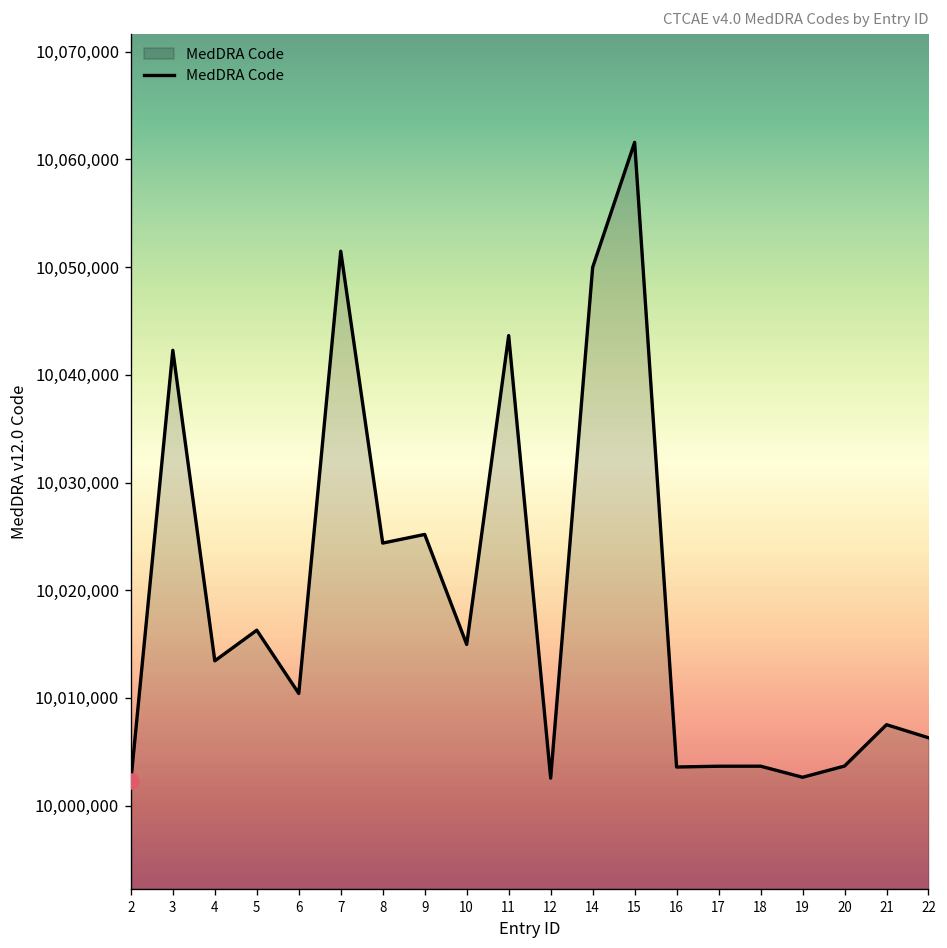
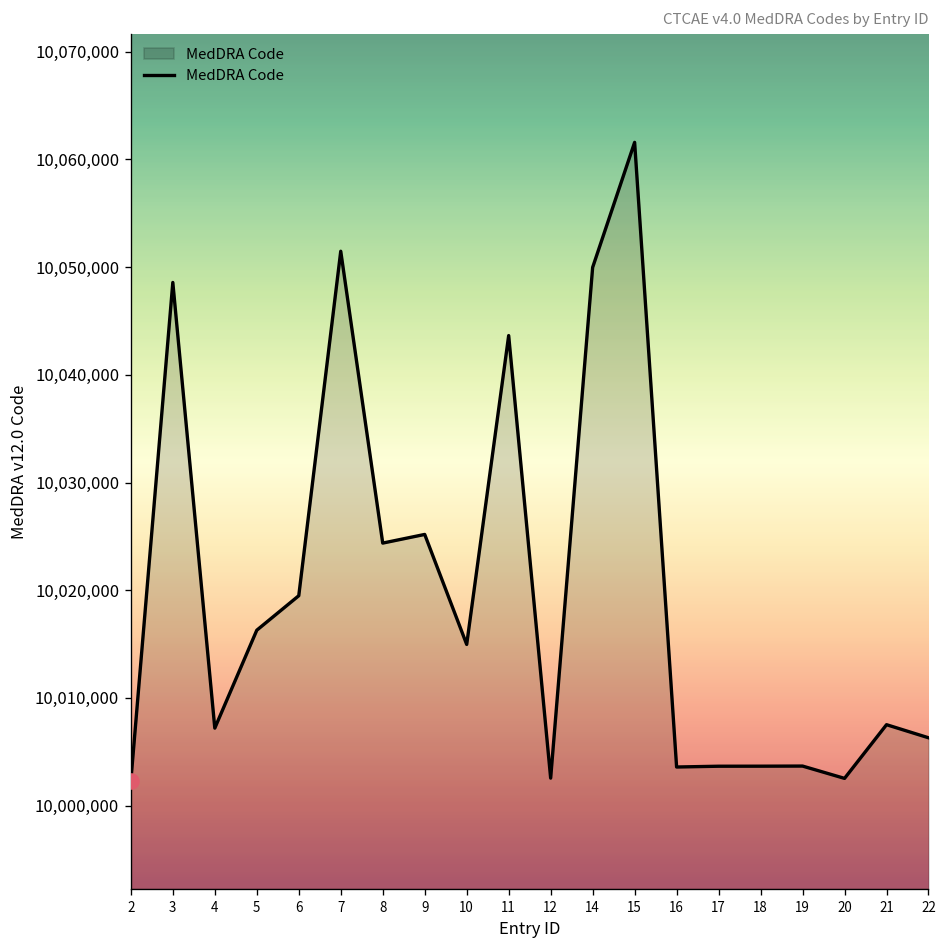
  {
    "MedDRA Code": {
-     "3": "10,042,000",
-     "4": "10,013,000",
+     "3": "10,049,000",
+     "4": "10,007,000",
      "5": "10,016,000",
-     "6": "10,010,000",
+     "6": "10,019,000",
      "7": "10,051,000",
      "8": "10,024,000",
      "9": "10,025,000",
      "10": "10,015,000",
      "11": "10,044,000",
      "12": "10,003,000",
      "14": "10,050,000",
      "15": "10,062,000",
      "16": "10,004,000",
      "17": "10,004,000",
      "18": "10,004,000",
-     "19": "10,003,000",
-     "20": "10,004,000",
+     "19": "10,004,000",
+     "20": "10,003,000",
      "21": "10,008,000",
      "22": "10,006,000"
    }
  }
